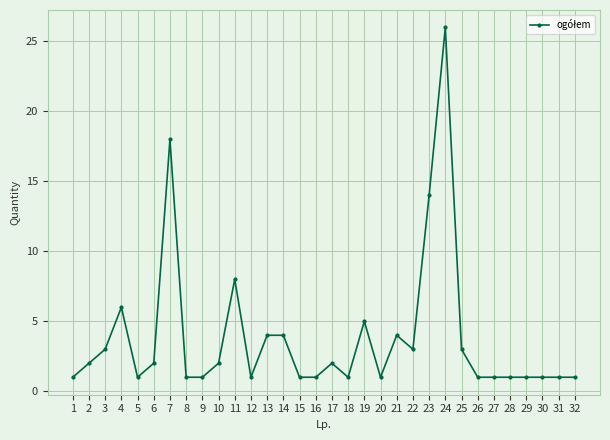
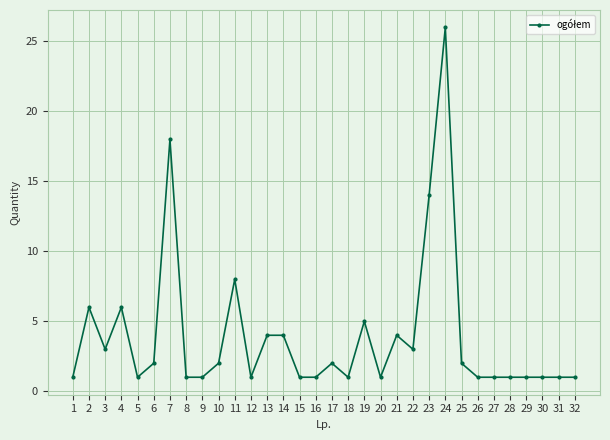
  {
    "1": 1,
-   "2": 2,
+   "2": 6,
    "3": 3,
    "4": 6,
    "5": 1,
    "6": 2,
    "7": 18,
    "8": 1,
    "9": 1,
    "10": 2,
    "11": 8,
    "12": 1,
    "13": 4,
    "14": 4,
    "15": 1,
    "16": 1,
    "17": 2,
    "18": 1,
    "19": 5,
    "20": 1,
    "21": 4,
    "22": 3,
    "23": 14,
    "24": 26,
-   "25": 3,
+   "25": 2,
    "26": 1,
    "27": 1,
    "28": 1,
    "29": 1,
    "30": 1,
    "31": 1,
    "32": 1
  }
